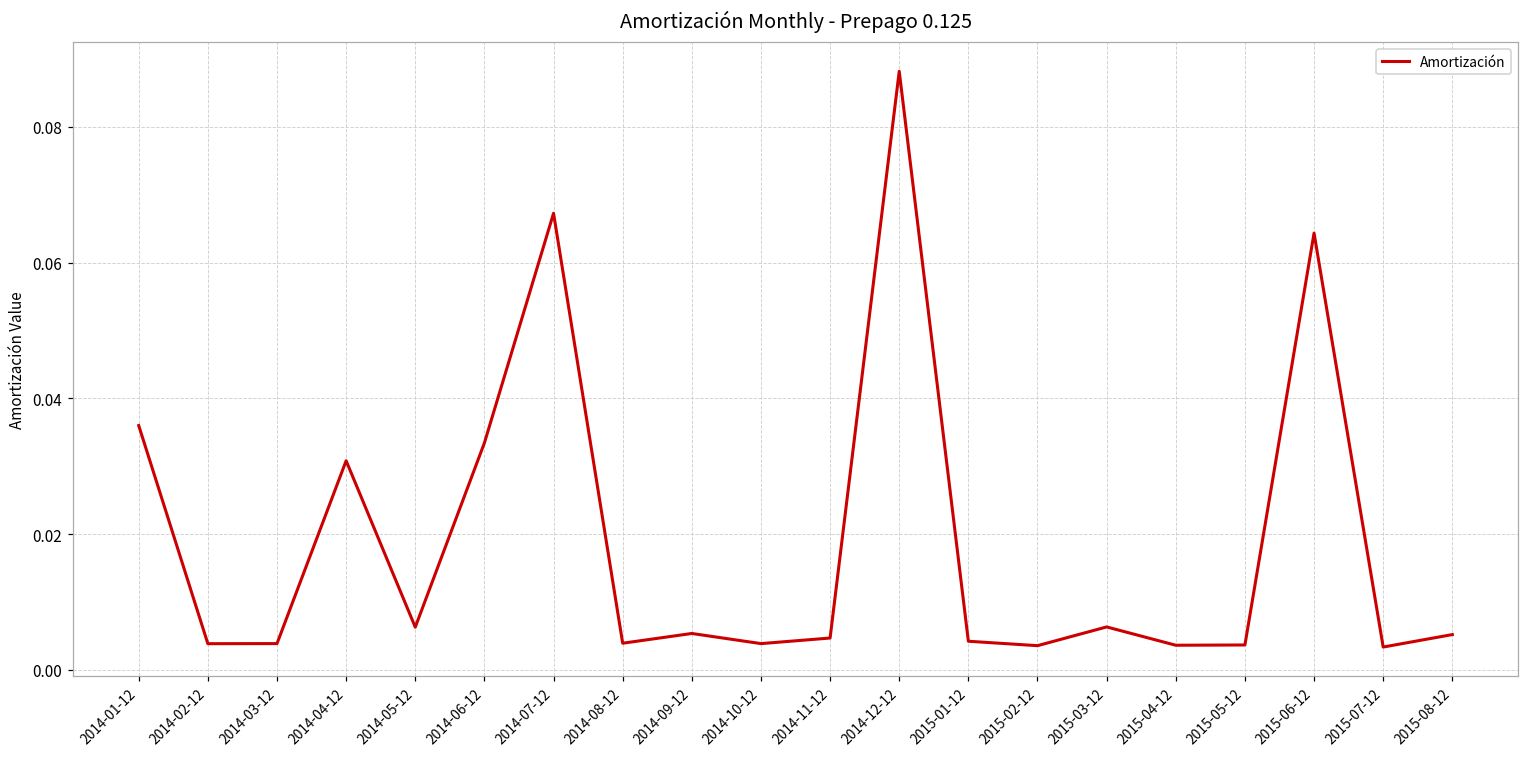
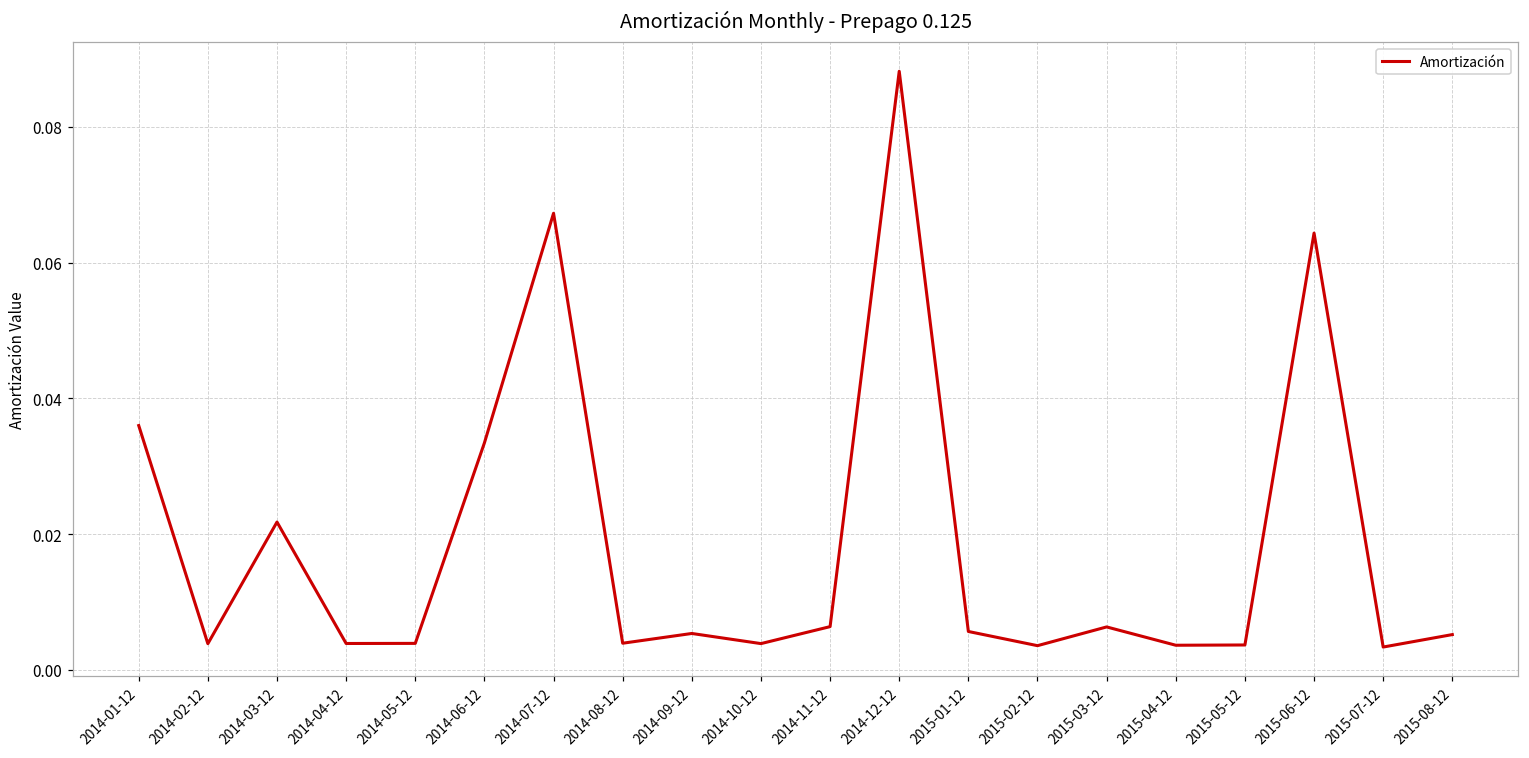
  {
    "2014-01-12": 0.036,
    "2014-02-12": 0.004,
-   "2014-03-12": 0.004,
-   "2014-04-12": 0.031,
-   "2014-05-12": 0.006,
+   "2014-03-12": 0.022,
+   "2014-04-12": 0.004,
+   "2014-05-12": 0.004,
    "2014-06-12": 0.033,
    "2014-07-12": 0.067,
    "2014-08-12": 0.004,
    "2014-09-12": 0.005,
    "2014-10-12": 0.004,
-   "2014-11-12": 0.005,
+   "2014-11-12": 0.006,
    "2014-12-12": 0.088,
-   "2015-01-12": 0.004,
+   "2015-01-12": 0.006,
    "2015-02-12": 0.004,
    "2015-03-12": 0.006,
    "2015-04-12": 0.004,
    "2015-05-12": 0.004,
    "2015-06-12": 0.064,
    "2015-07-12": 0.003,
    "2015-08-12": 0.005
  }
